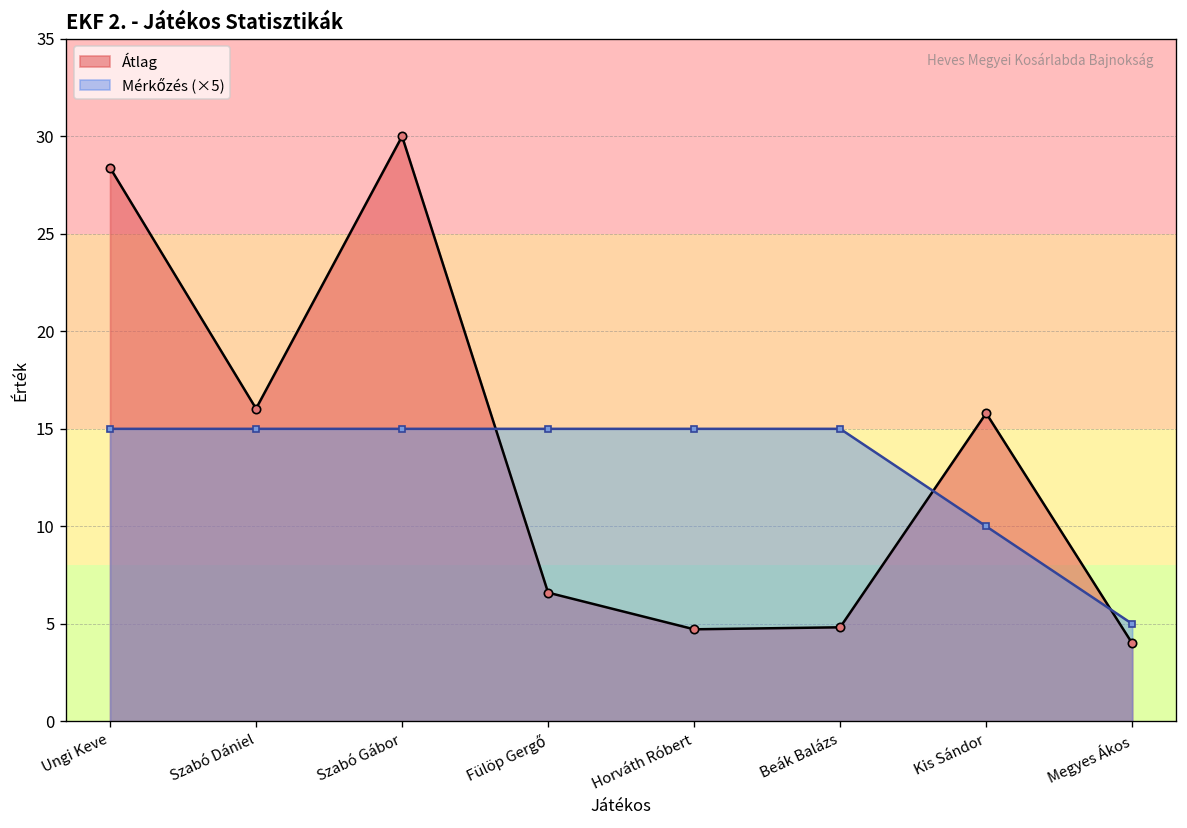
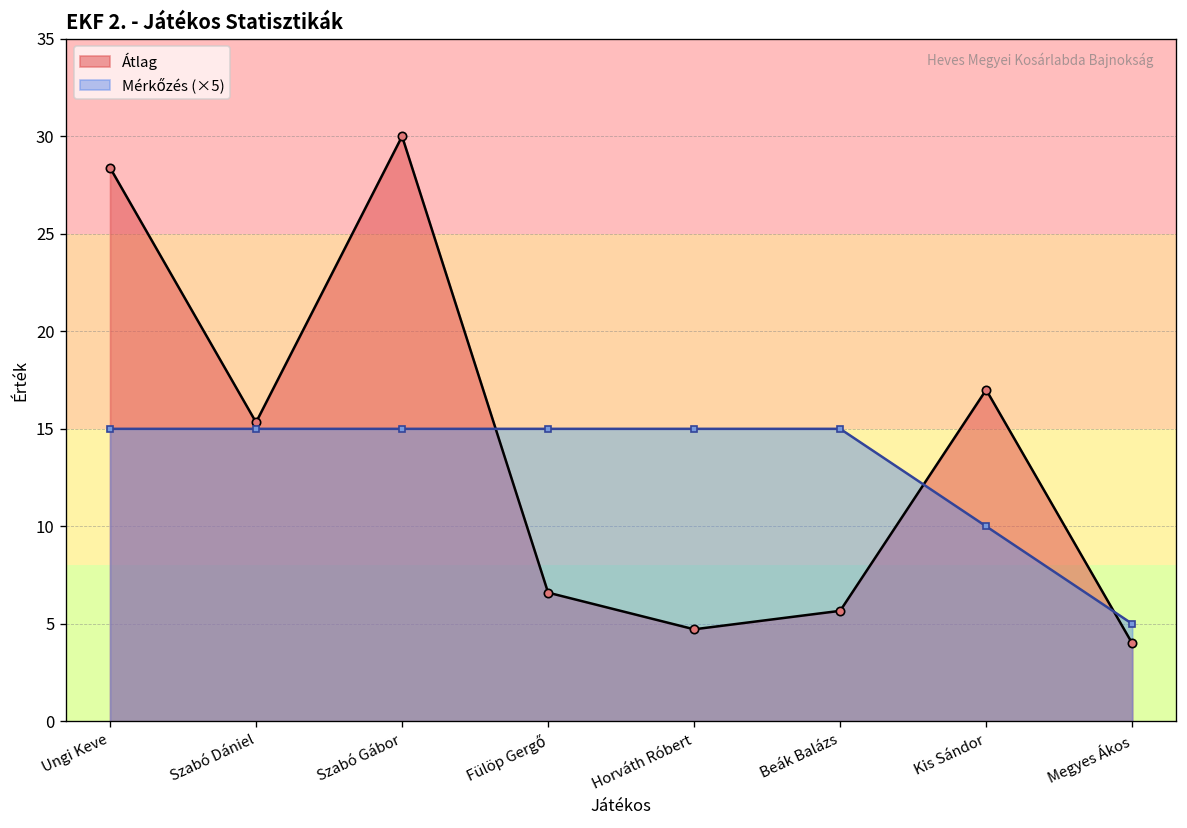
  {
    "Átlag": {
      "Ungi Keve": 28.4,
-     "Szabó Dániel": 16.0,
+     "Szabó Dániel": 15.3,
      "Szabó Gábor": 30.0,
      "Fülöp Gergő": 6.6,
      "Horváth Róbert": 4.7,
-     "Beák Balázs": 4.8,
-     "Kis Sándor": 15.8,
+     "Beák Balázs": 5.7,
+     "Kis Sándor": 17.0,
      "Megyes Ákos": 4.0
    },
    "Mérkőzés (×5)": {
      "Ungi Keve": 15.0,
      "Szabó Dániel": 15.0,
      "Szabó Gábor": 15.0,
      "Fülöp Gergő": 15.0,
      "Horváth Róbert": 15.0,
      "Beák Balázs": 15.0,
      "Kis Sándor": 10.0,
      "Megyes Ákos": 5.0
    }
  }
